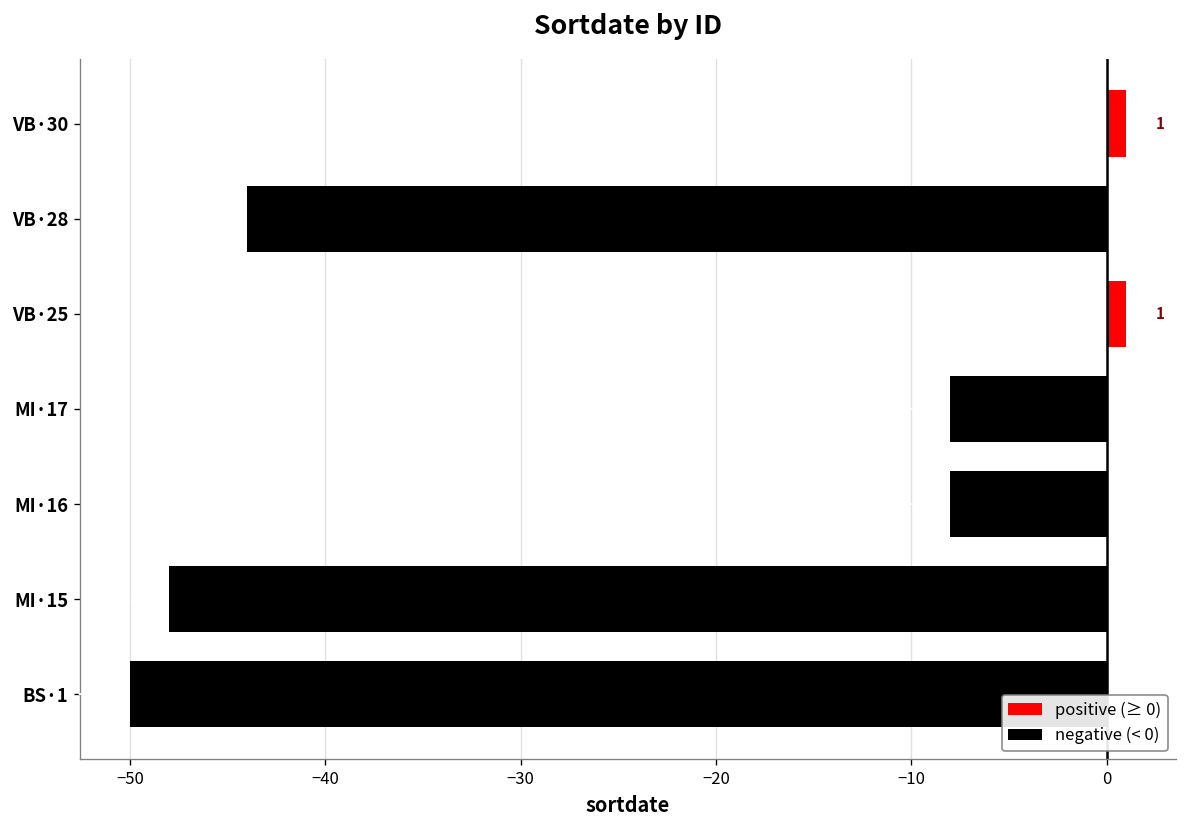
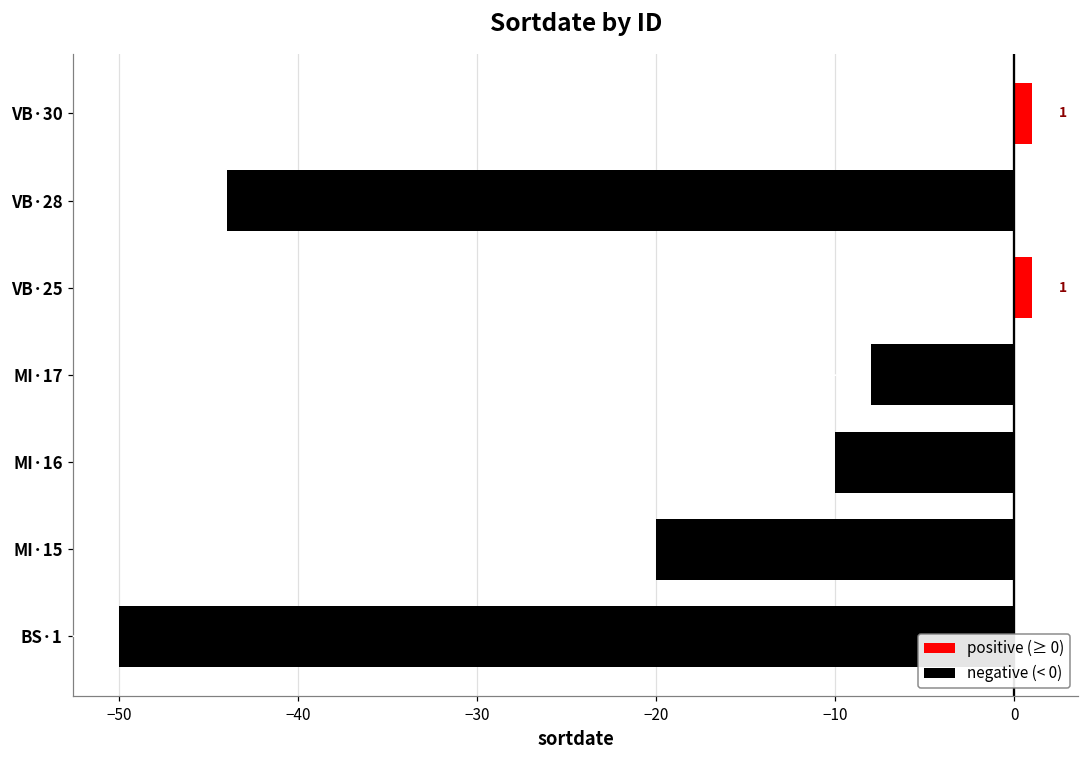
  {
    "VB·28": -44,
    "MI·17": -8,
-   "MI·16": -8,
-   "MI·15": -48,
+   "MI·16": -10,
+   "MI·15": -20,
    "BS·1": -50
  }
